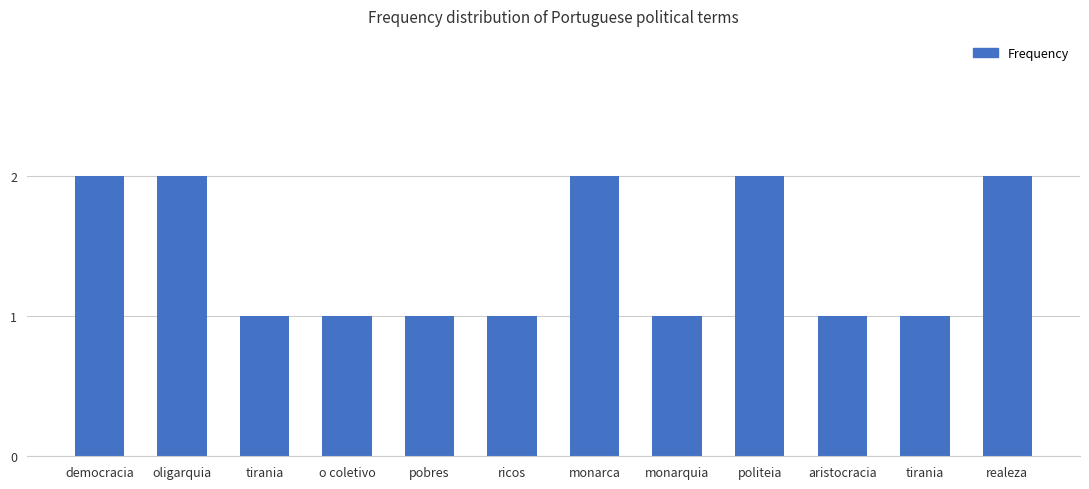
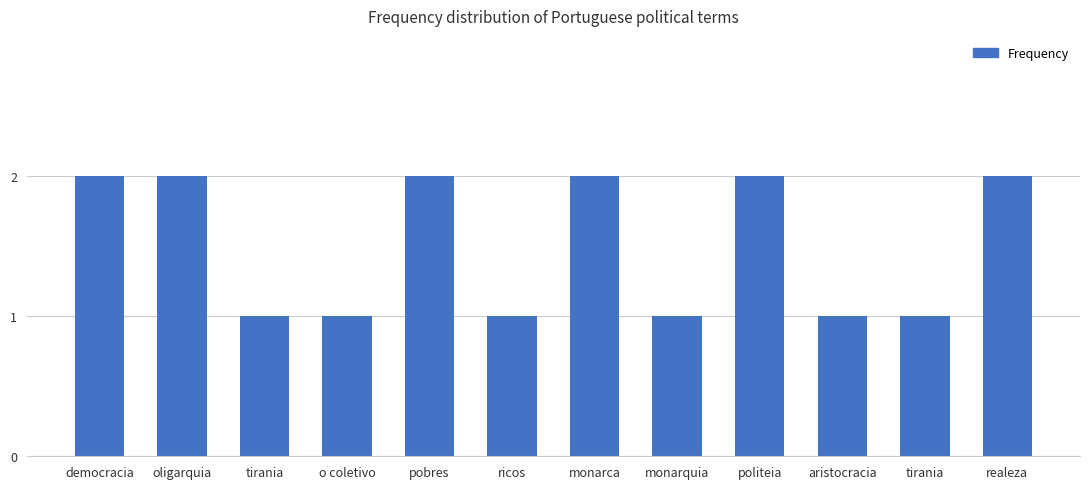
  {
    "democracia": 2,
    "oligarquia": 2,
    "o coletivo": 1,
-   "pobres": 1,
+   "pobres": 2,
    "ricos": 1,
    "monarca": 2,
    "monarquia": 1,
    "politeia": 2,
    "aristocracia": 1,
    "realeza": 2
  }
